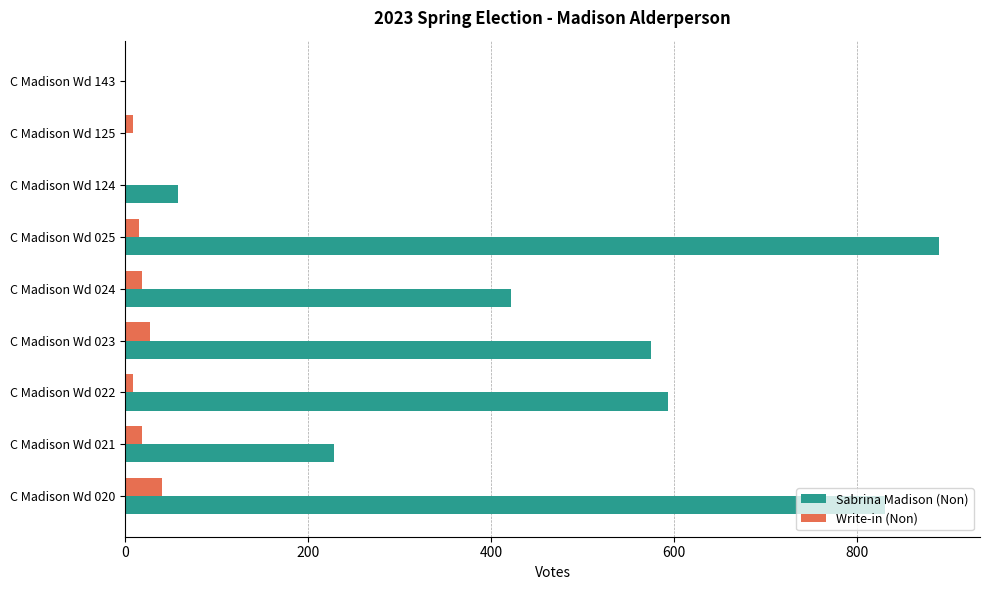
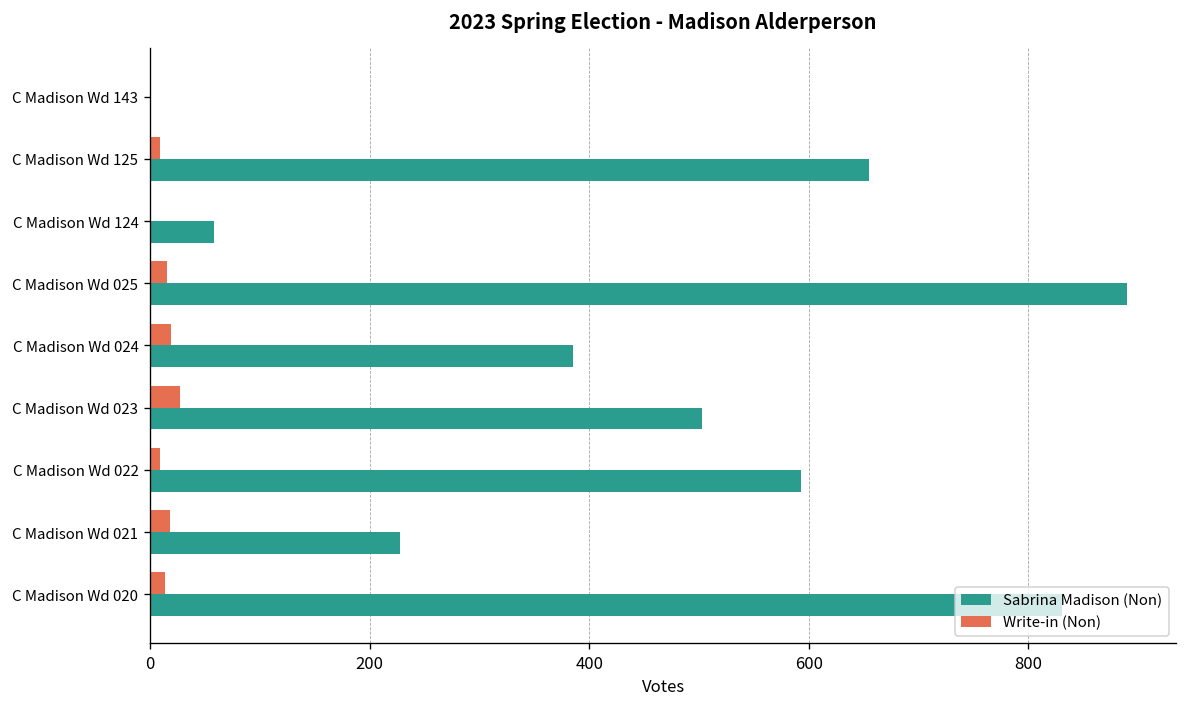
  {
    "Sabrina Madison (Non)": {
      "C Madison Wd 143": 0,
-     "C Madison Wd 125": 0,
+     "C Madison Wd 125": 660,
      "C Madison Wd 124": 60,
      "C Madison Wd 025": 890,
-     "C Madison Wd 024": 420,
-     "C Madison Wd 023": 580,
+     "C Madison Wd 024": 390,
+     "C Madison Wd 023": 500,
      "C Madison Wd 022": 590,
      "C Madison Wd 021": 230
    },
    "Write-in (Non)": {
      "C Madison Wd 143": 0,
      "C Madison Wd 125": 10,
      "C Madison Wd 124": 0,
      "C Madison Wd 025": 20,
      "C Madison Wd 024": 20,
      "C Madison Wd 023": 30,
      "C Madison Wd 022": 10,
      "C Madison Wd 021": 20,
-     "C Madison Wd 020": 40
+     "C Madison Wd 020": 10
    }
  }
